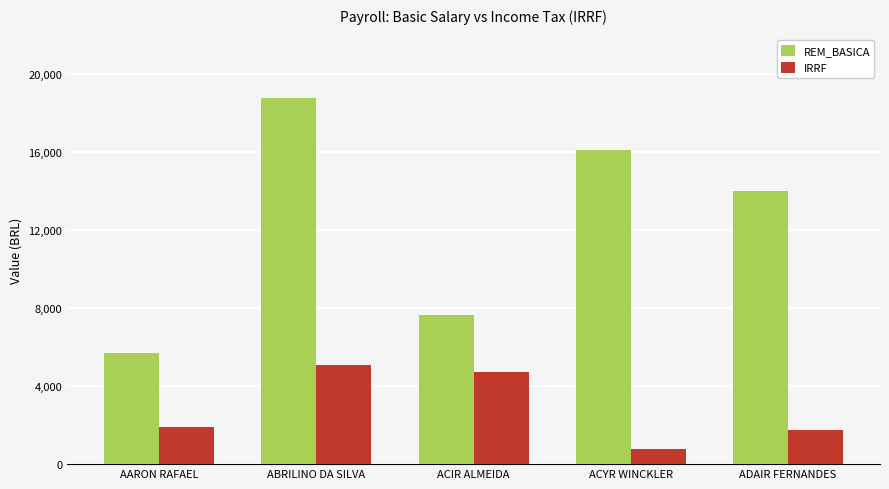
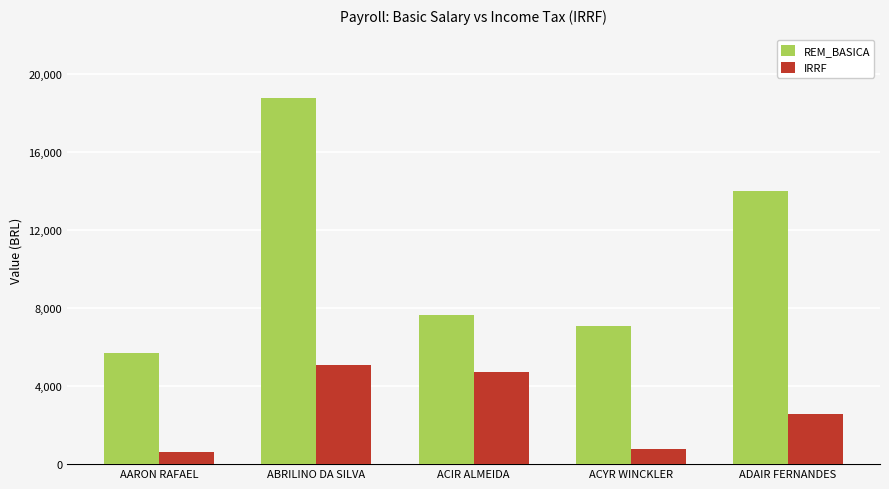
  {
    "REM_BASICA": {
      "AARON RAFAEL": "5,700",
      "ABRILINO DA SILVA": "18,800",
      "ACIR ALMEIDA": "7,600",
-     "ACYR WINCKLER": "16,100",
+     "ACYR WINCKLER": "7,100",
      "ADAIR FERNANDES": "14,000"
    },
    "IRRF": {
-     "AARON RAFAEL": "1,900",
+     "AARON RAFAEL": "600",
      "ABRILINO DA SILVA": "5,100",
      "ACIR ALMEIDA": "4,700",
      "ACYR WINCKLER": "800",
-     "ADAIR FERNANDES": "1,700"
+     "ADAIR FERNANDES": "2,600"
    }
  }
